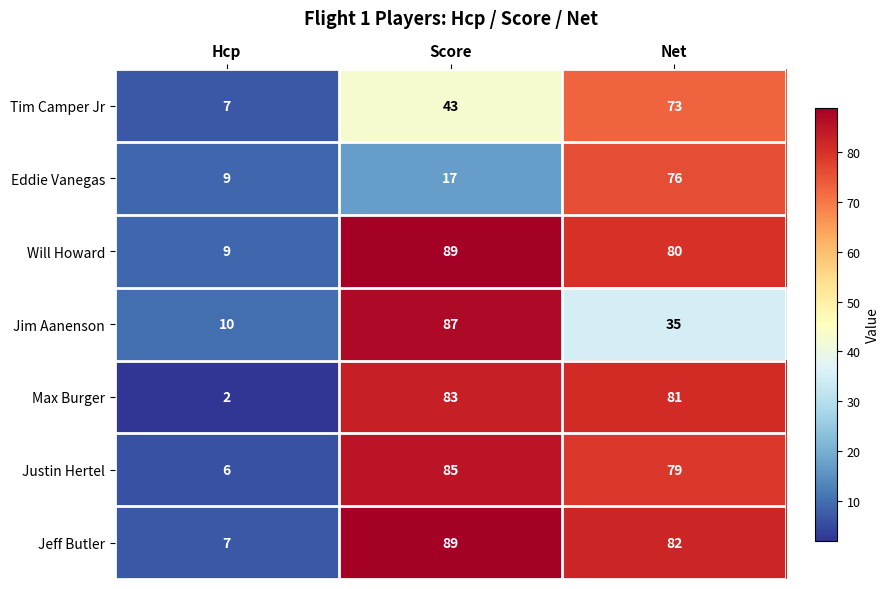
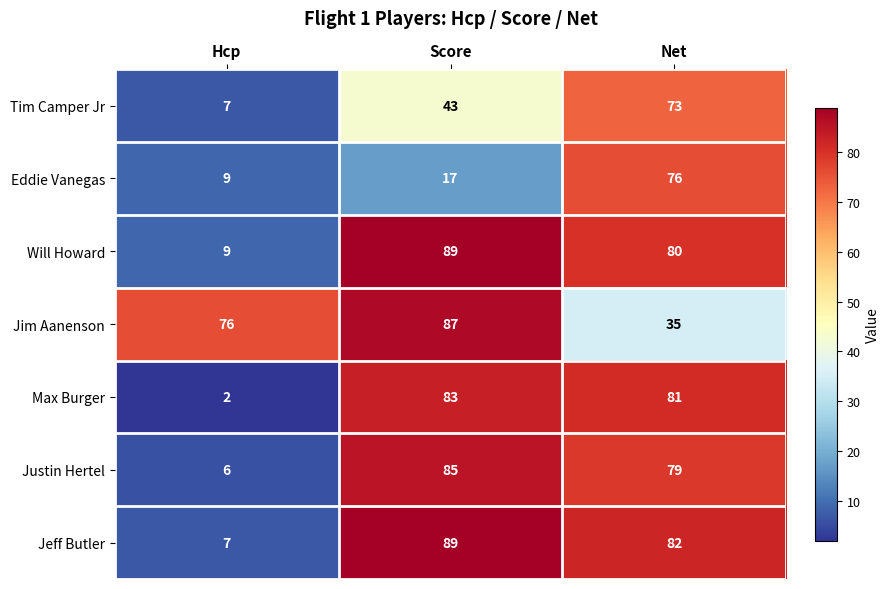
  {
    "Tim Camper Jr": {
      "Hcp": 7,
      "Score": 43,
      "Net": 73
    },
    "Eddie Vanegas": {
      "Hcp": 9,
      "Score": 17,
      "Net": 76
    },
    "Will Howard": {
      "Hcp": 9,
      "Score": 89,
      "Net": 80
    },
    "Jim Aanenson": {
-     "Hcp": 10,
+     "Hcp": 76,
      "Score": 87,
      "Net": 35
    },
    "Max Burger": {
      "Hcp": 2,
      "Score": 83,
      "Net": 81
    },
    "Justin Hertel": {
      "Hcp": 6,
      "Score": 85,
      "Net": 79
    },
    "Jeff Butler": {
      "Hcp": 7,
      "Score": 89,
      "Net": 82
    }
  }
